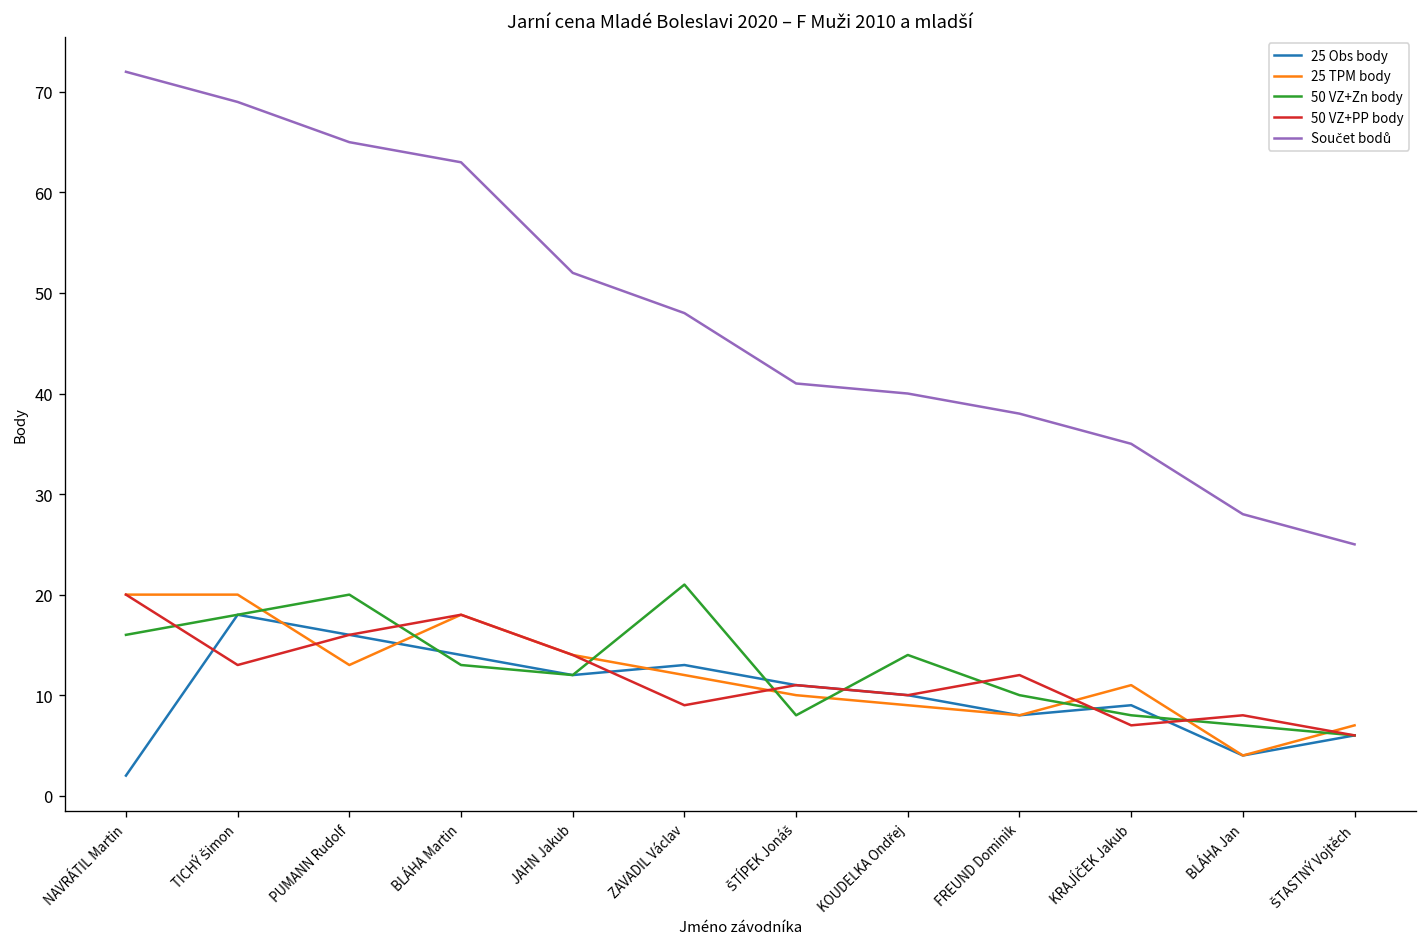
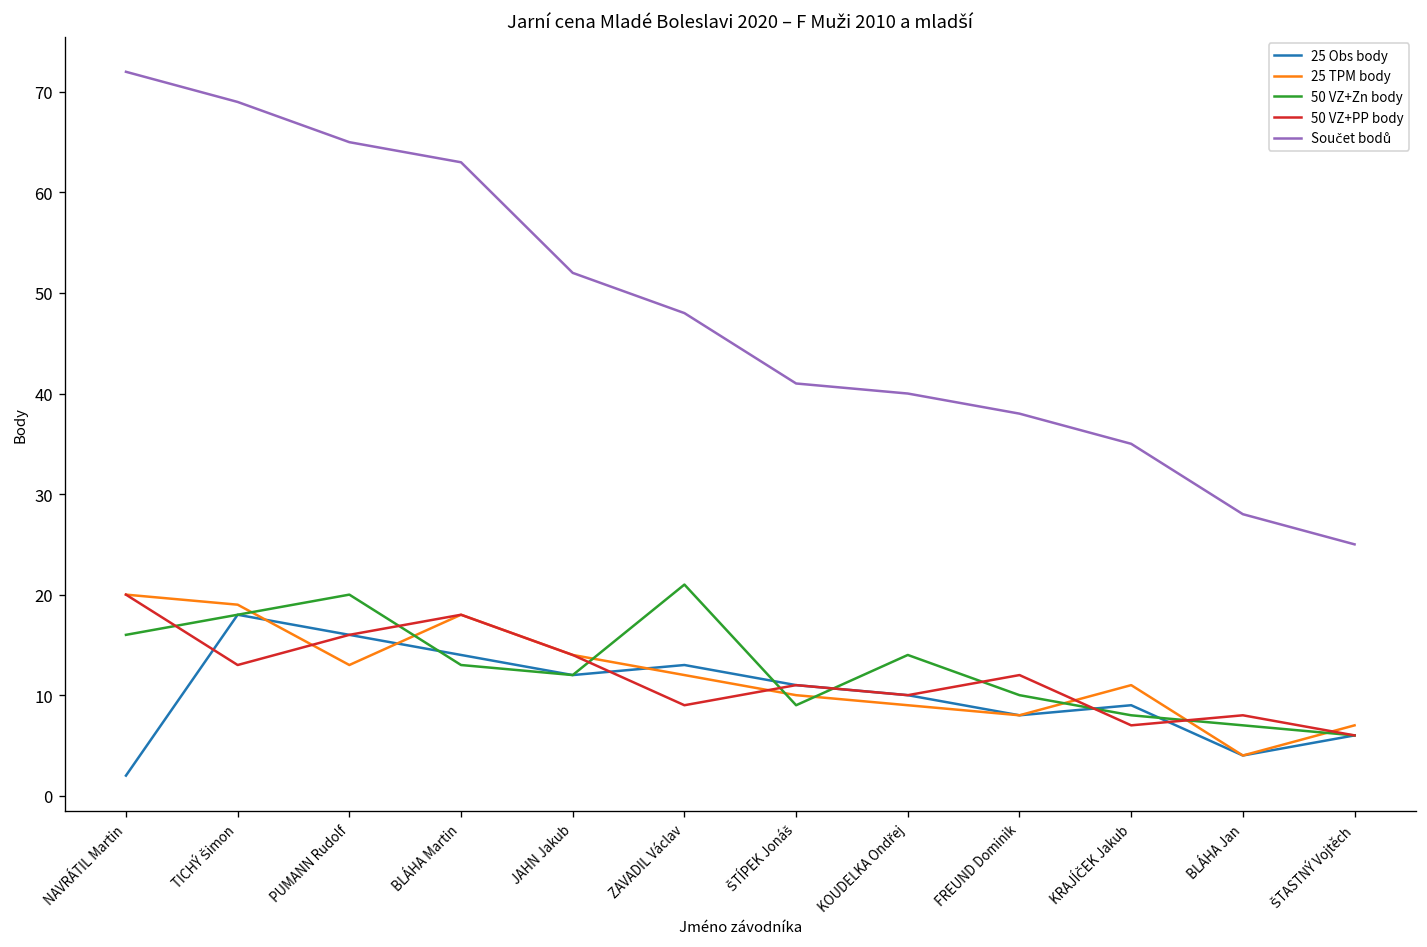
  {
    "25 Obs body": {
      "NAVRÁTIL Martin": 2,
      "BLÁHA Martin": 14,
      "ZAVADIL Václav": 13,
      "KRAJÍČEK Jakub": 9
    },
    "25 TPM body": {
-     "TICHÝ Šimon": 20,
+     "TICHÝ Šimon": 19,
      "PUMANN Rudolf": 13,
      "ZAVADIL Václav": 12,
      "ŠTÍPEK Jonáš": 10,
      "KOUDELKA Ondřej": 9,
      "KRAJÍČEK Jakub": 11,
      "ŠTASTNÝ Vojtěch": 7
    },
    "50 VZ+Zn body": {
      "NAVRÁTIL Martin": 16,
      "PUMANN Rudolf": 20,
      "BLÁHA Martin": 13,
      "ZAVADIL Václav": 21,
-     "ŠTÍPEK Jonáš": 8,
+     "ŠTÍPEK Jonáš": 9,
      "KOUDELKA Ondřej": 14,
      "FREUND Dominik": 10,
      "KRAJÍČEK Jakub": 8,
      "BLÁHA Jan": 7
    },
    "50 VZ+PP body": {
      "TICHÝ Šimon": 13,
      "ZAVADIL Václav": 9,
      "FREUND Dominik": 12,
      "KRAJÍČEK Jakub": 7,
      "BLÁHA Jan": 8
    },
    "Součet bodů": {
      "NAVRÁTIL Martin": 72,
      "TICHÝ Šimon": 69,
      "PUMANN Rudolf": 65,
      "BLÁHA Martin": 63,
      "JAHN Jakub": 52,
      "ZAVADIL Václav": 48,
      "ŠTÍPEK Jonáš": 41,
      "KOUDELKA Ondřej": 40,
      "FREUND Dominik": 38,
      "KRAJÍČEK Jakub": 35,
      "BLÁHA Jan": 28,
      "ŠTASTNÝ Vojtěch": 25
    }
  }
